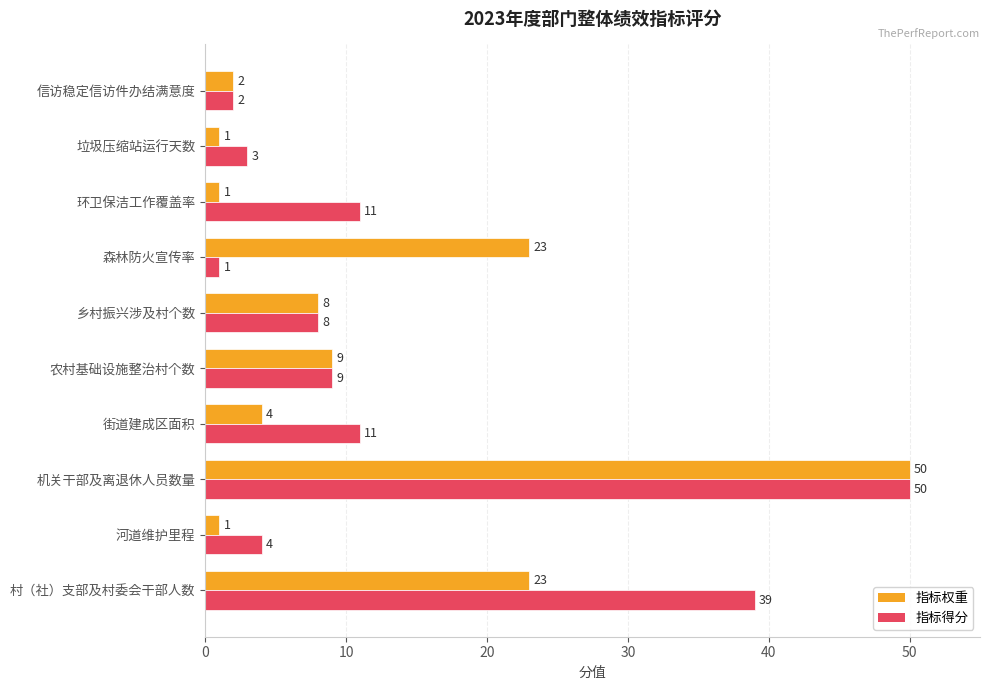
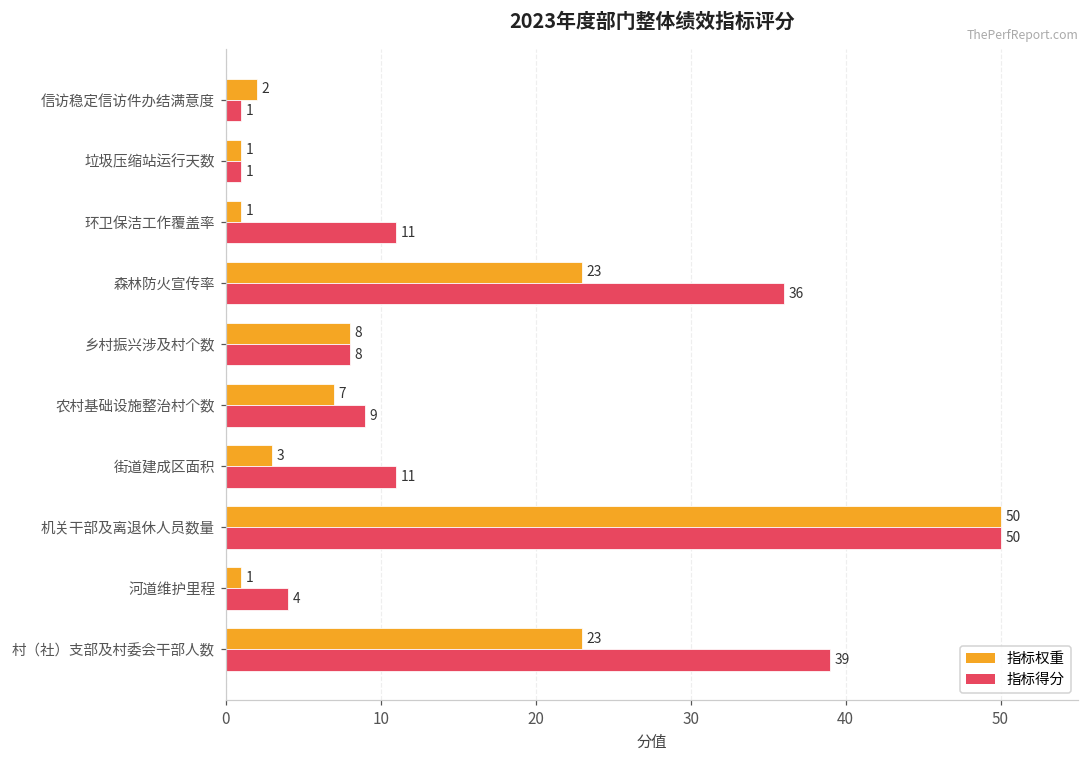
  {
    "指标权重": {
      "信访稳定信访件办结满意度": 2,
      "垃圾压缩站运行天数": 1,
      "环卫保洁工作覆盖率": 1,
      "森林防火宣传率": 23,
      "乡村振兴涉及村个数": 8,
-     "农村基础设施整治村个数": 9,
-     "街道建成区面积": 4,
+     "农村基础设施整治村个数": 7,
+     "街道建成区面积": 3,
      "机关干部及离退休人员数量": 50,
      "河道维护里程": 1,
      "村（社）支部及村委会干部人数": 23
    },
    "指标得分": {
-     "信访稳定信访件办结满意度": 2,
-     "垃圾压缩站运行天数": 3,
+     "信访稳定信访件办结满意度": 1,
+     "垃圾压缩站运行天数": 1,
      "环卫保洁工作覆盖率": 11,
-     "森林防火宣传率": 1,
+     "森林防火宣传率": 36,
      "乡村振兴涉及村个数": 8,
      "农村基础设施整治村个数": 9,
      "街道建成区面积": 11,
      "机关干部及离退休人员数量": 50,
      "河道维护里程": 4,
      "村（社）支部及村委会干部人数": 39
    }
  }
